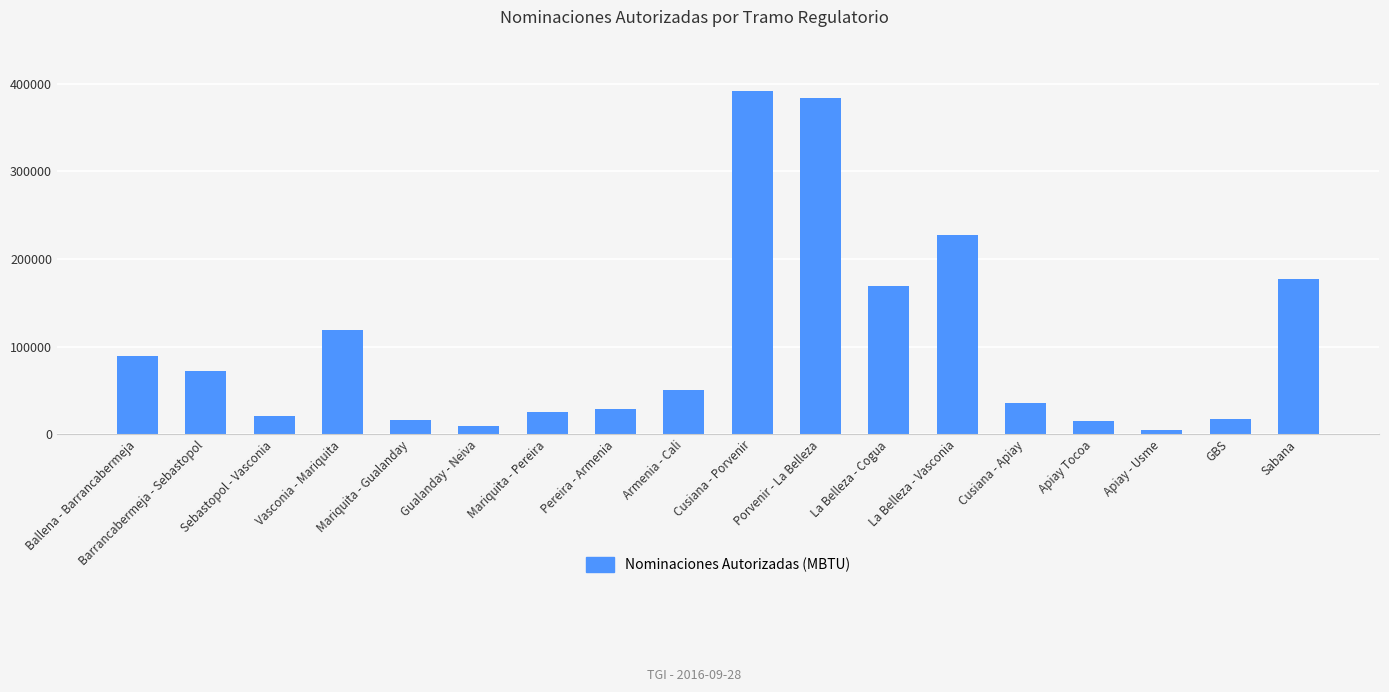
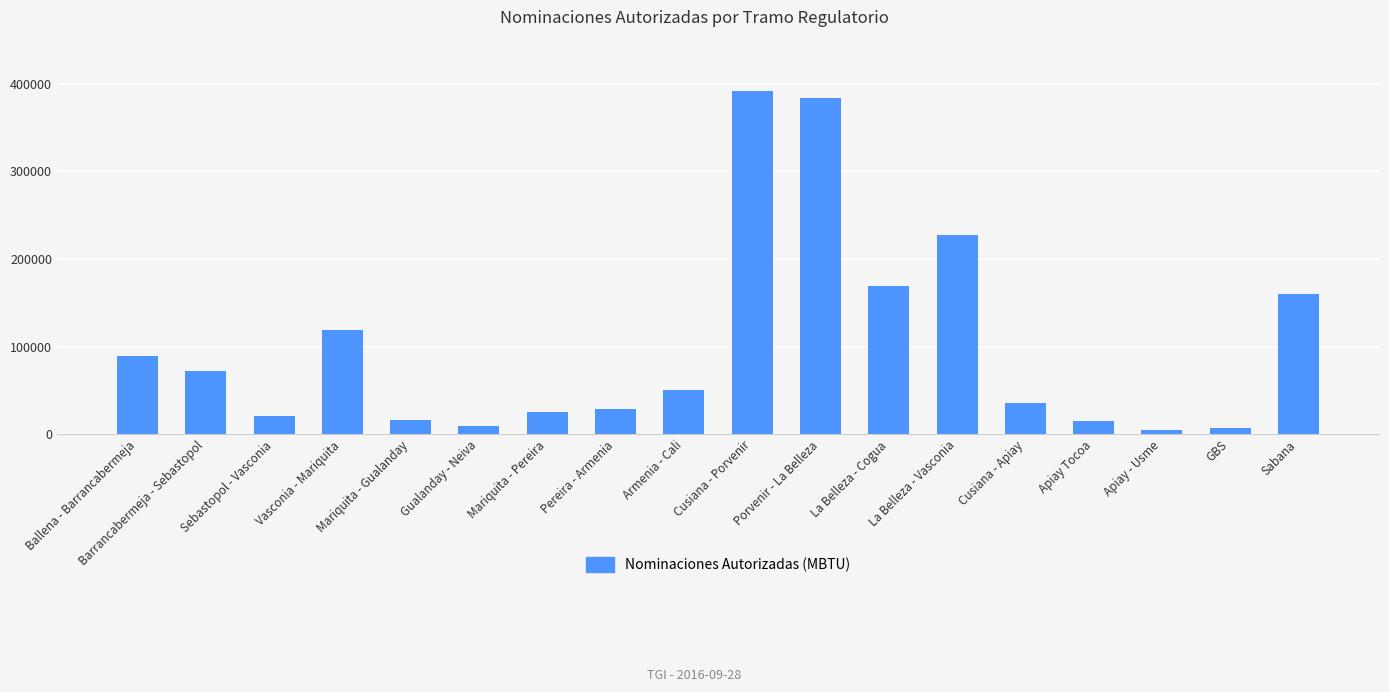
  {
    "Ballena - Barrancabermeja": 90000,
    "Barrancabermeja - Sebastopol": 70000,
    "Sebastopol - Vasconia": 20000,
    "Vasconia - Mariquita": 120000,
    "Mariquita - Gualanday": 20000,
    "Gualanday - Neiva": 10000,
    "Mariquita - Pereira": 30000,
    "Pereira - Armenia": 30000,
    "Armenia - Cali": 50000,
    "Cusiana - Porvenir": 390000,
    "Porvenir - La Belleza": 380000,
    "La Belleza - Cogua": 170000,
    "La Belleza - Vasconia": 230000,
    "Cusiana - Apiay": 40000,
    "Apiay Tocoa": 20000,
    "Apiay - Usme": 0,
-   "GBS": 20000,
-   "Sabana": 180000
+   "GBS": 10000,
+   "Sabana": 160000
  }
